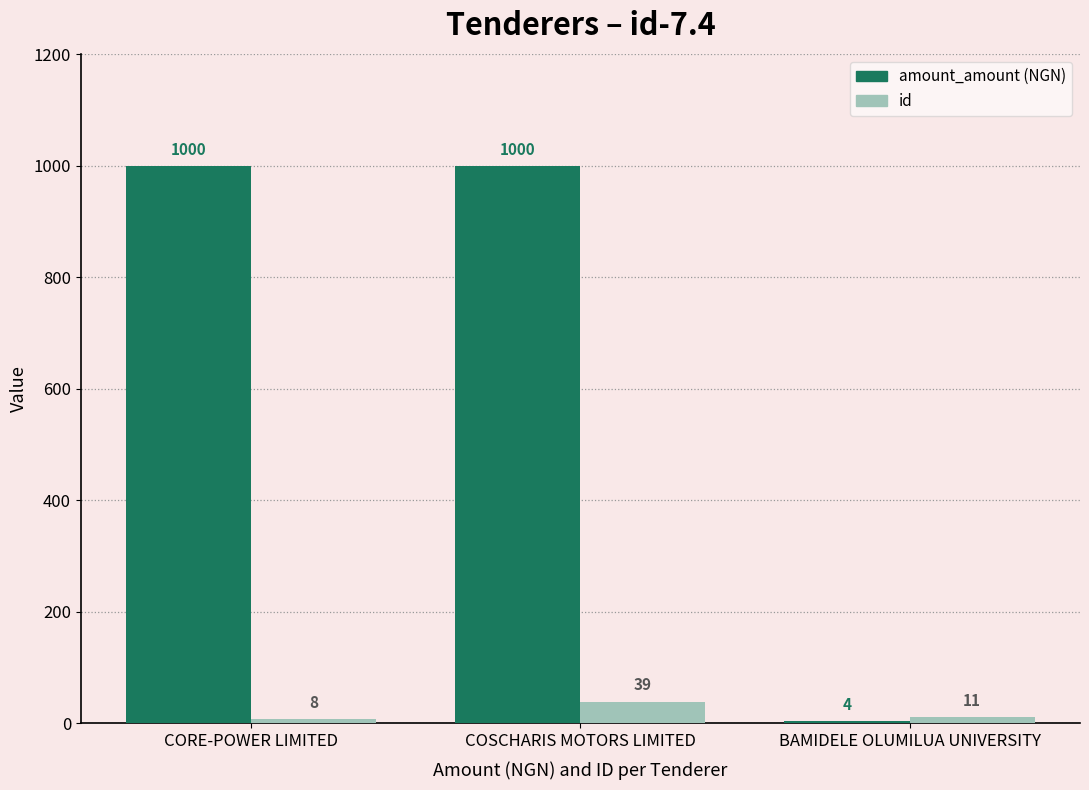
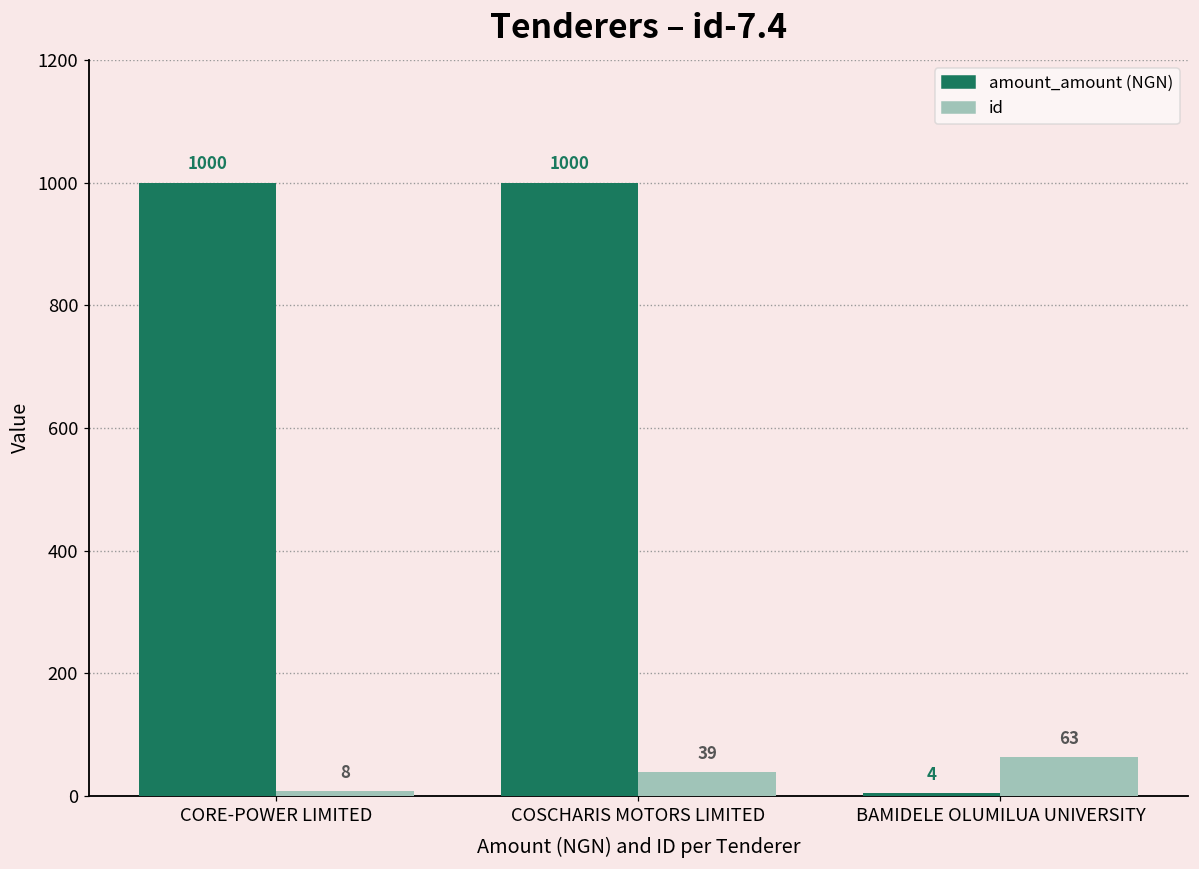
  {
    "id": {
      "CORE-POWER LIMITED": 8,
      "COSCHARIS MOTORS LIMITED": 39,
-     "BAMIDELE OLUMILUA UNIVERSITY": 11
+     "BAMIDELE OLUMILUA UNIVERSITY": 63
    }
  }
